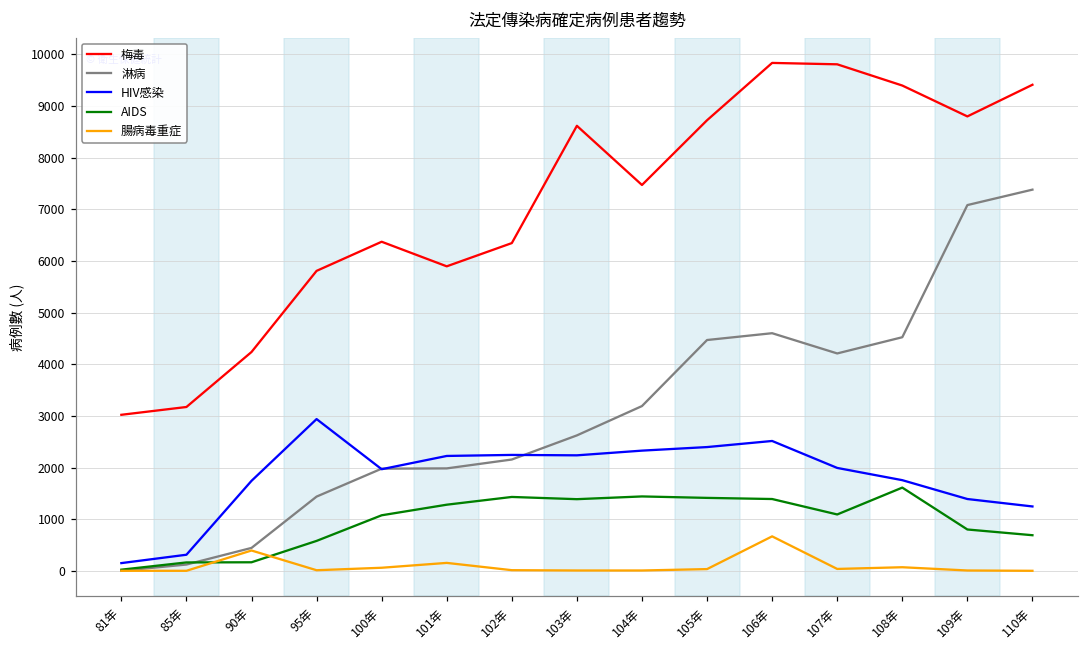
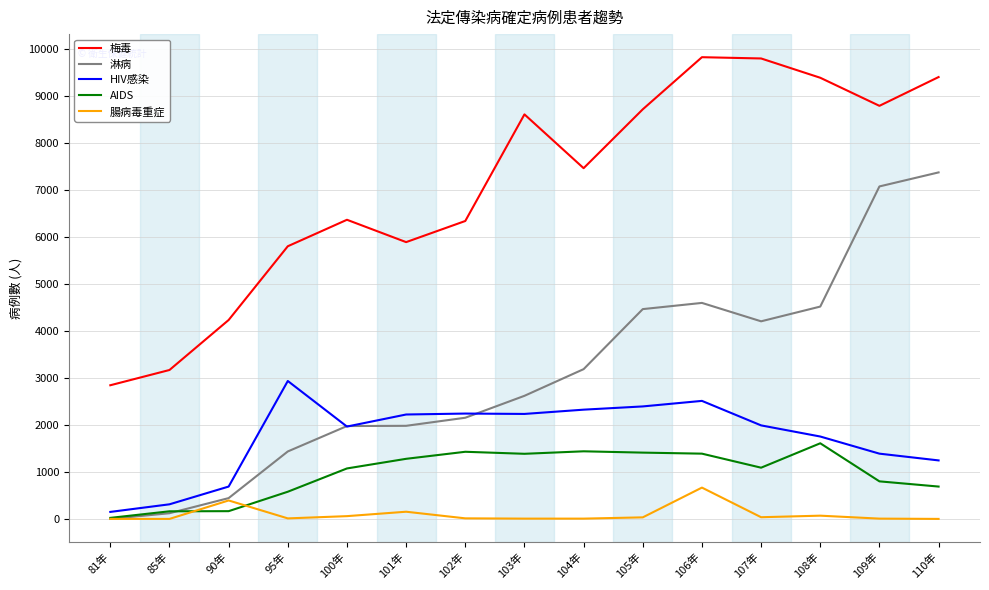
  {
    "梅毒": {
-     "81年": 3000,
+     "81年": 2800,
      "85年": 3200,
      "90年": 4200,
      "95年": 5800,
      "100年": 6400,
      "101年": 5900,
      "102年": 6300,
      "103年": 8600,
      "104年": 7500,
      "105年": 8700,
      "106年": 9800,
      "107年": 9800,
      "108年": 9400,
      "109年": 8800,
      "110年": 9400
    },
    "淋病": {
      "95年": 1400,
      "101年": 2000,
      "102年": 2200,
      "103年": 2600,
      "104年": 3200,
      "105年": 4500,
      "106年": 4600,
      "107年": 4200,
      "108年": 4500,
      "109年": 7100,
      "110年": 7400
    },
    "HIV感染": {
      "81年": 100,
      "85年": 300,
-     "90年": 1700,
+     "90年": 700,
      "95年": 2900,
      "101年": 2200,
      "102年": 2200,
      "103年": 2200,
      "104年": 2300,
      "105年": 2400,
      "106年": 2500,
      "107年": 2000,
      "108年": 1800,
      "109年": 1400,
      "110年": 1200
    },
    "AIDS": {
      "90年": 200,
      "95年": 600,
      "100年": 1100,
      "101年": 1300,
      "102年": 1400,
      "103年": 1400,
      "104年": 1400,
      "105年": 1400,
      "106年": 1400,
      "107年": 1100,
      "108年": 1600,
      "109年": 800,
      "110年": 700
    },
    "腸病毒重症": {
      "85年": 0,
      "95年": 0,
      "100年": 100,
      "101年": 200,
      "102年": 0,
      "103年": 0,
      "104年": 0,
      "105年": 0,
      "106年": 700,
      "107年": 0,
      "108年": 100,
      "109年": 0,
      "110年": 0
    }
  }
